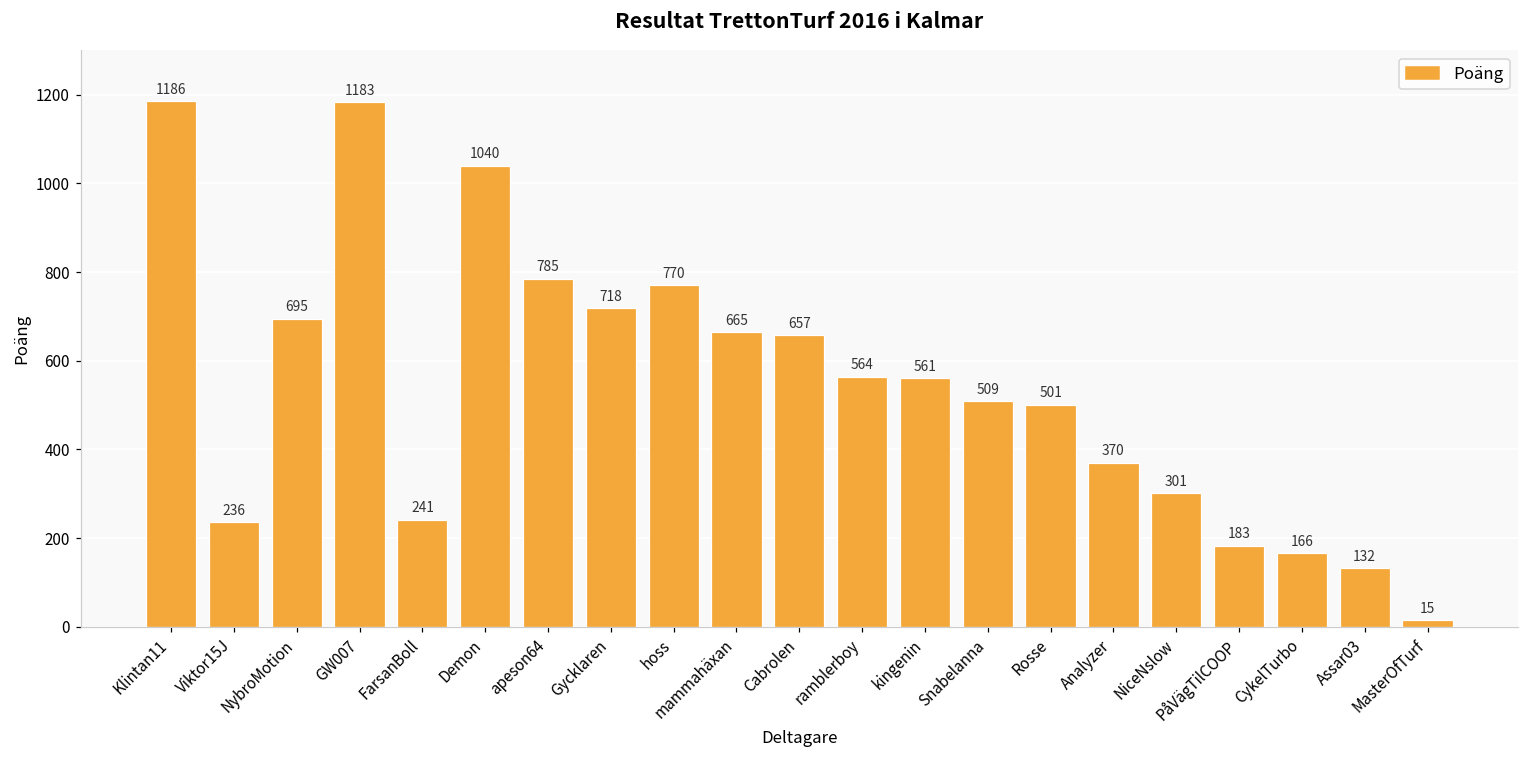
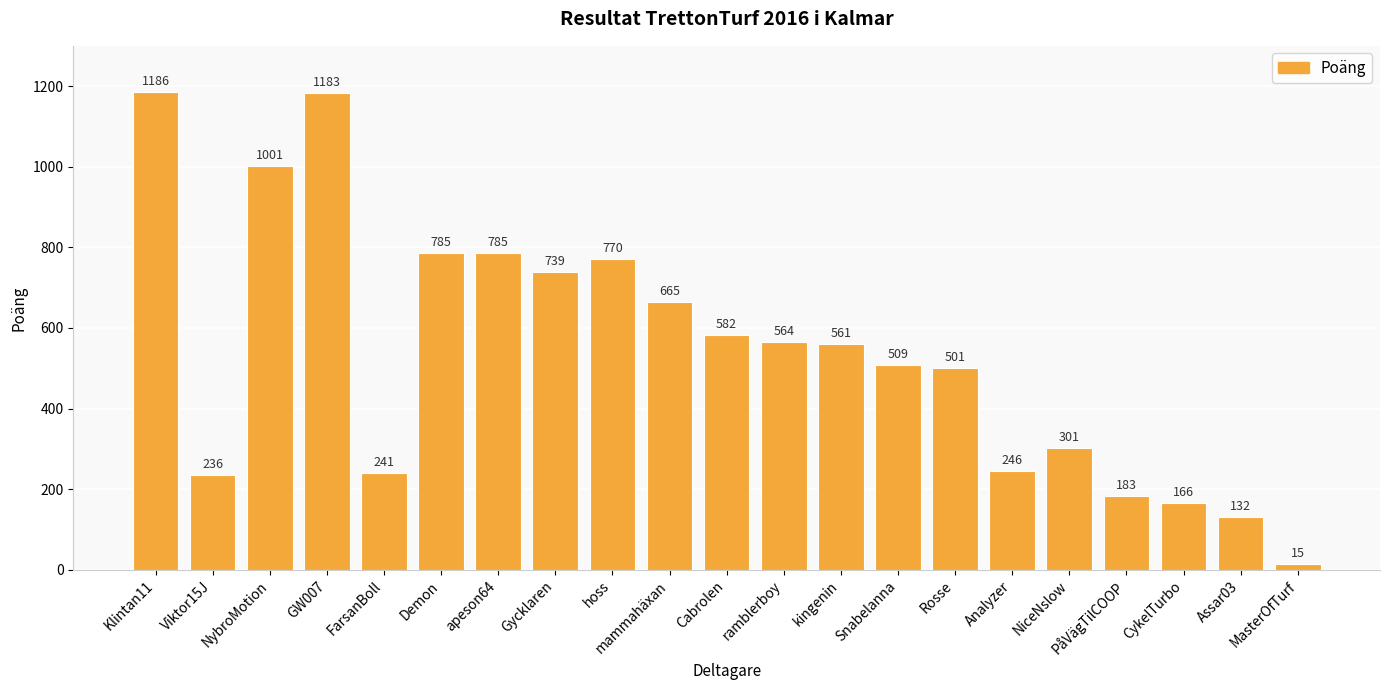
  {
    "Klintan11": 1186,
    "Viktor15J": 236,
-   "NybroMotion": 695,
+   "NybroMotion": 1001,
    "GW007": 1183,
    "FarsanBoll": 241,
-   "Demon": 1040,
+   "Demon": 785,
    "apeson64": 785,
-   "Gycklaren": 718,
+   "Gycklaren": 739,
    "hoss": 770,
    "mammahäxan": 665,
-   "Cabrolen": 657,
+   "Cabrolen": 582,
    "ramblerboy": 564,
    "kingenin": 561,
    "Snabelanna": 509,
    "Rosse": 501,
-   "Analyzer": 370,
+   "Analyzer": 246,
    "NiceNslow": 301,
    "PåVägTilCOOP": 183,
    "CykelTurbo": 166,
    "Assar03": 132,
    "MasterOfTurf": 15
  }
